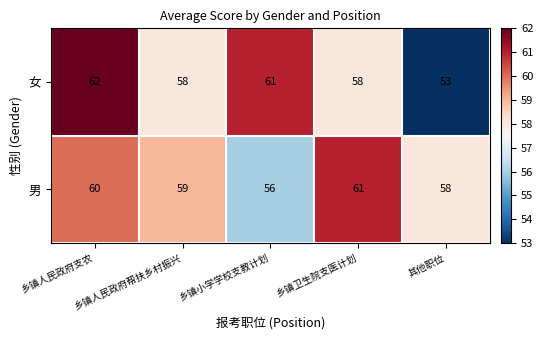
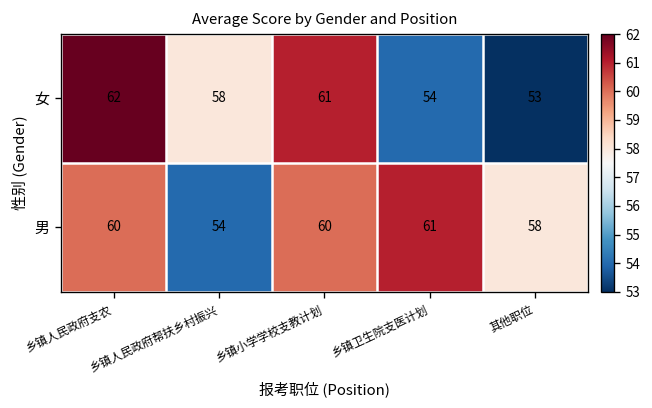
  {
    "女": {
-     "乡镇卫生院支医计划": 58
+     "乡镇卫生院支医计划": 54
    },
    "男": {
-     "乡镇人民政府帮扶乡村振兴": 59,
-     "乡镇小学学校支教计划": 56
+     "乡镇人民政府帮扶乡村振兴": 54,
+     "乡镇小学学校支教计划": 60
    }
  }
